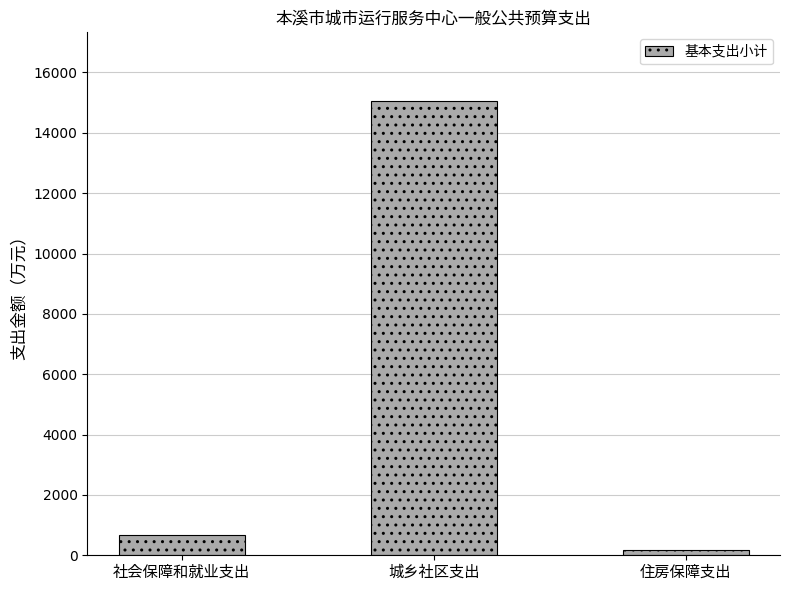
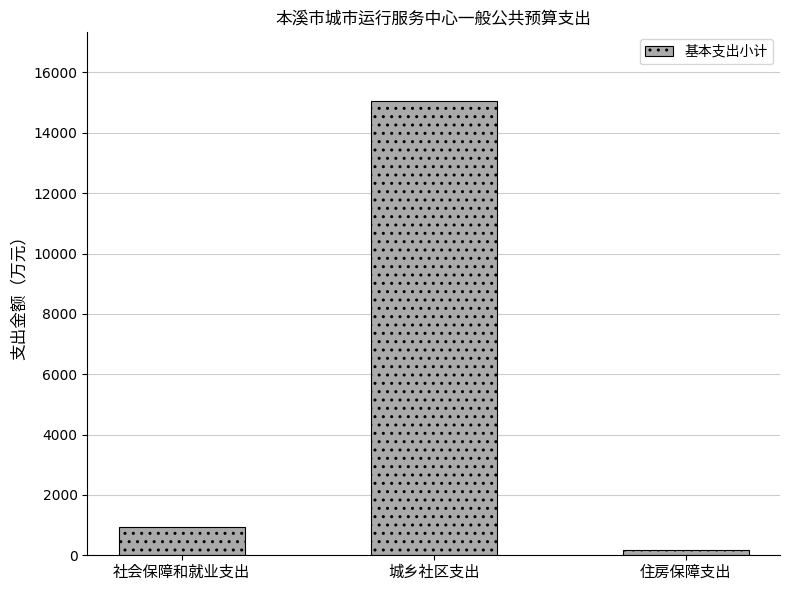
  {
-   "社会保障和就业支出": 700,
+   "社会保障和就业支出": 900,
    "城乡社区支出": 15100,
    "住房保障支出": 200
  }
